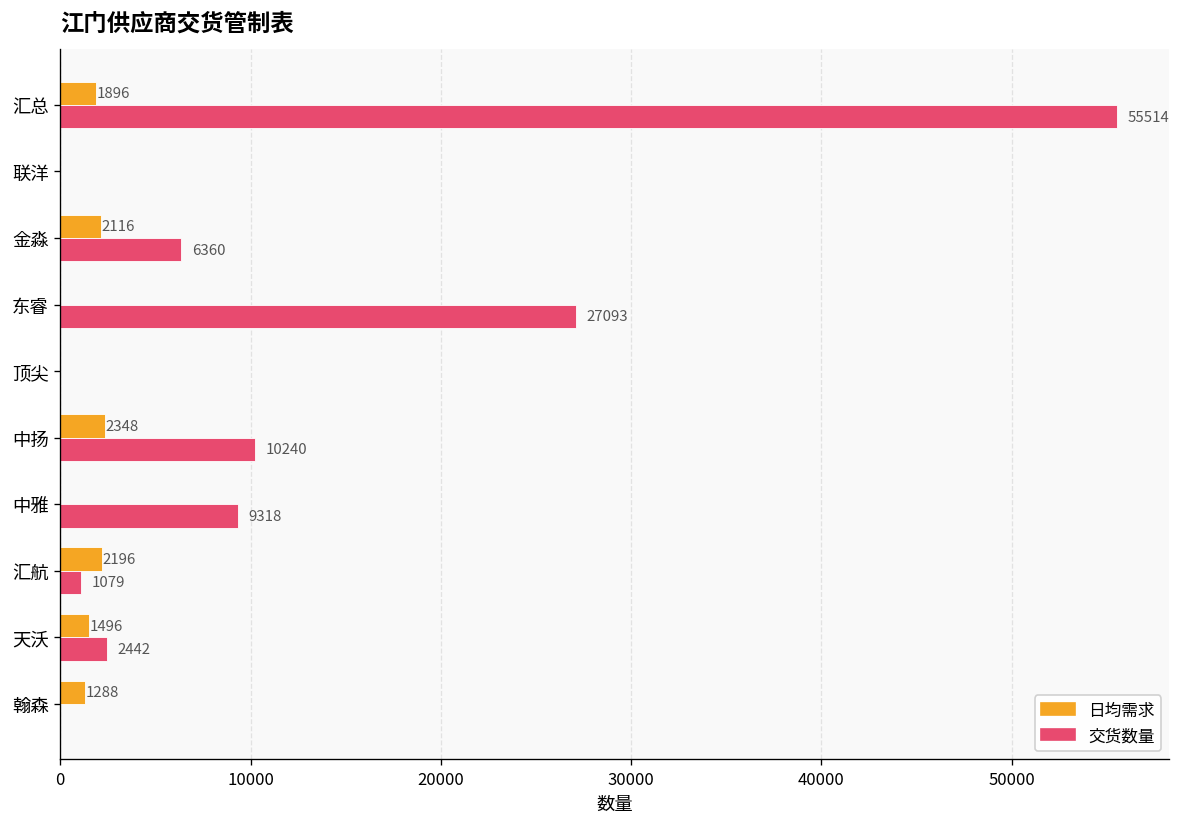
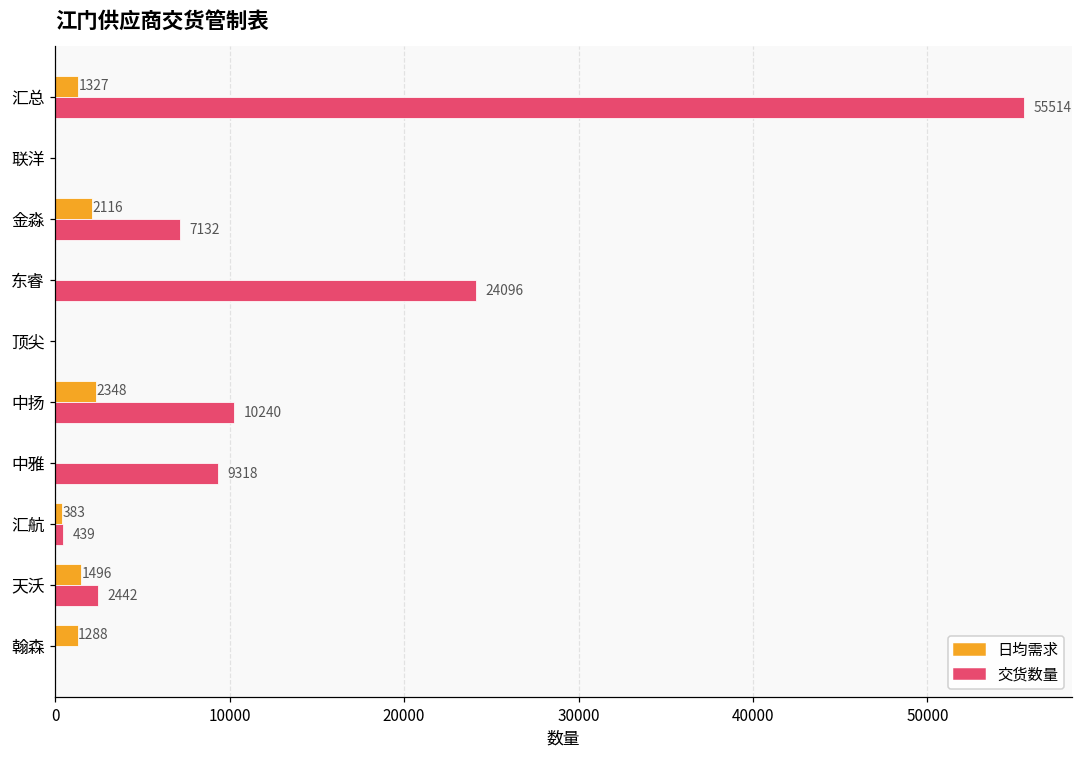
  {
    "日均需求": {
-     "汇总": 1896,
+     "汇总": 1327,
      "金淼": 2116,
      "中扬": 2348,
-     "汇航": 2196,
+     "汇航": 383,
      "天沃": 1496,
      "翰森": 1288
    },
    "交货数量": {
      "汇总": 55514,
-     "金淼": 6360,
-     "东睿": 27093,
+     "金淼": 7132,
+     "东睿": 24096,
      "中扬": 10240,
      "中雅": 9318,
-     "汇航": 1079,
+     "汇航": 439,
      "天沃": 2442
    }
  }
